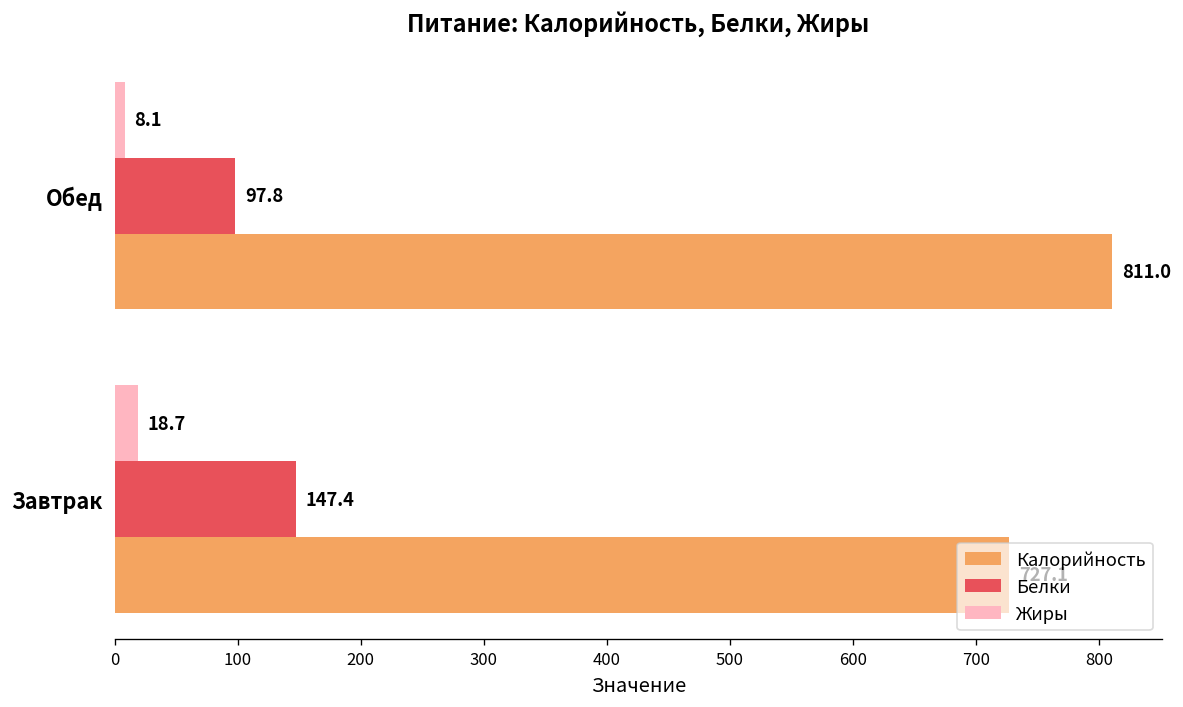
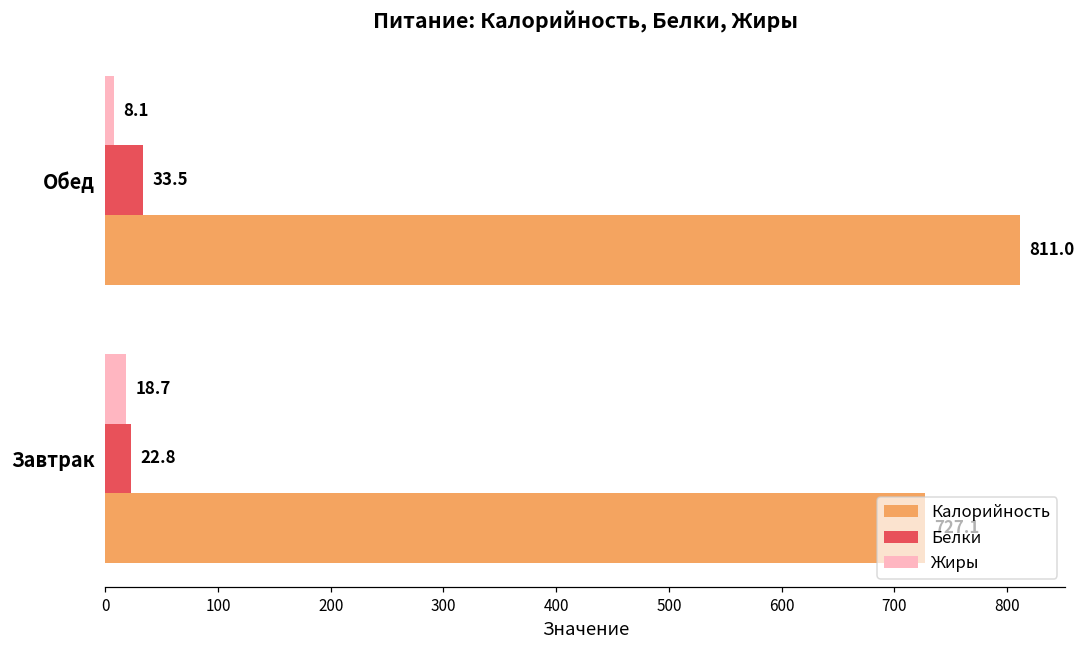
  {
    "Калорийность": {
      "Обед": 811.0
    },
    "Белки": {
-     "Обед": 97.8,
-     "Завтрак": 147.4
+     "Обед": 33.5,
+     "Завтрак": 22.8
    },
    "Жиры": {
      "Обед": 8.1,
      "Завтрак": 18.7
    }
  }
